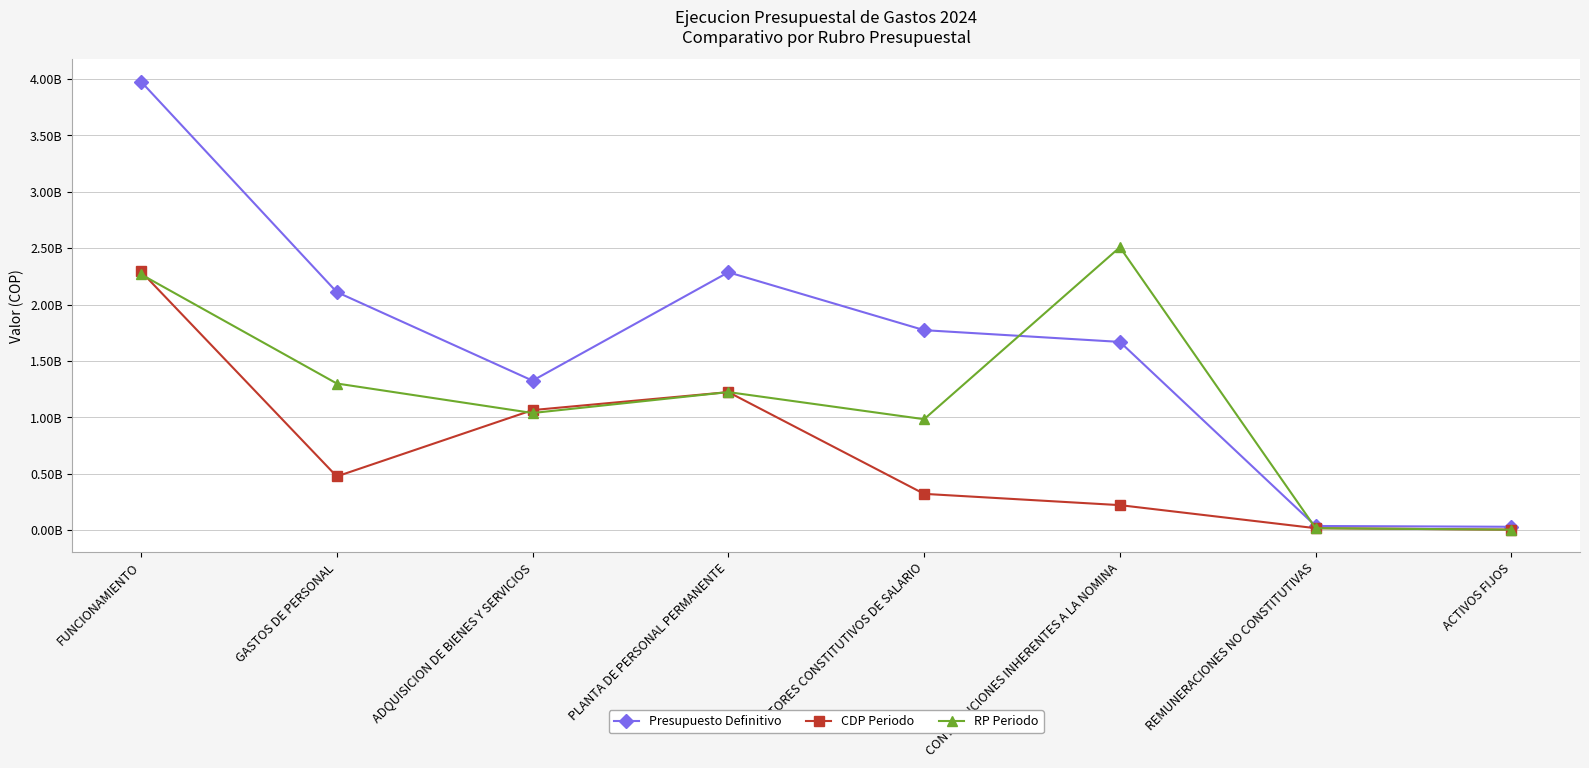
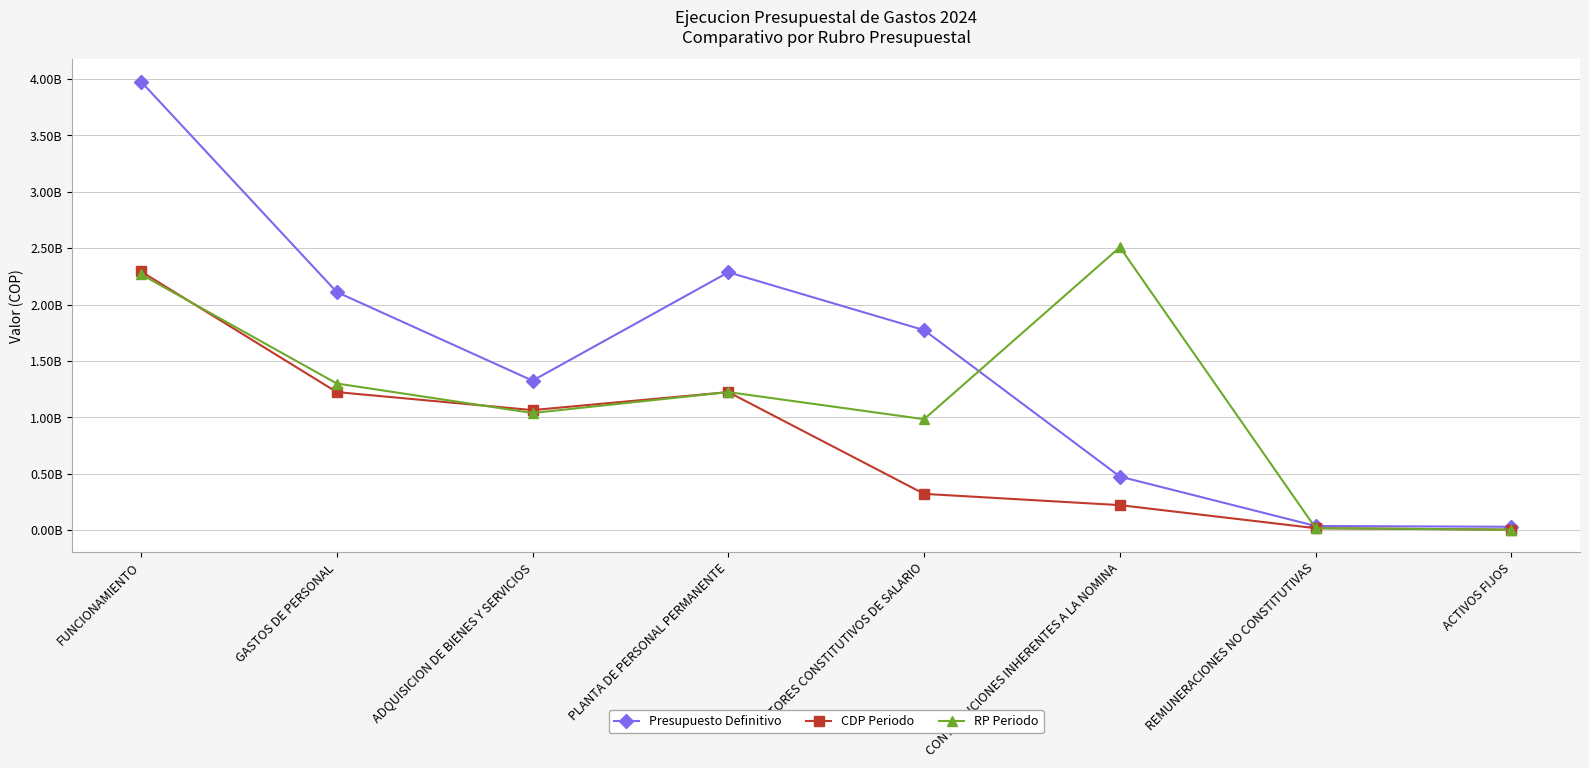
  {
    "Presupuesto Definitivo": {
      "FUNCIONAMIENTO": 3980000000,
      "GASTOS DE PERSONAL": 2110000000,
      "ADQUISICION DE BIENES Y SERVICIOS": 1330000000,
      "PLANTA DE PERSONAL PERMANENTE": 2290000000,
      "FACTORES CONSTITUTIVOS DE SALARIO": 1770000000,
-     "CONTRIBUCIONES INHERENTES A LA NOMINA": 1670000000,
+     "CONTRIBUCIONES INHERENTES A LA NOMINA": 480000000,
      "ACTIVOS FIJOS": 30000000
    },
    "CDP Periodo": {
      "FUNCIONAMIENTO": 2290000000,
-     "GASTOS DE PERSONAL": 480000000,
+     "GASTOS DE PERSONAL": 1220000000,
      "ADQUISICION DE BIENES Y SERVICIOS": 1070000000,
      "FACTORES CONSTITUTIVOS DE SALARIO": 320000000,
      "CONTRIBUCIONES INHERENTES A LA NOMINA": 220000000
    },
    "RP Periodo": {
      "FUNCIONAMIENTO": 2270000000,
      "GASTOS DE PERSONAL": 1300000000,
      "ADQUISICION DE BIENES Y SERVICIOS": 1040000000,
      "FACTORES CONSTITUTIVOS DE SALARIO": 980000000,
      "CONTRIBUCIONES INHERENTES A LA NOMINA": 2510000000
    }
  }
